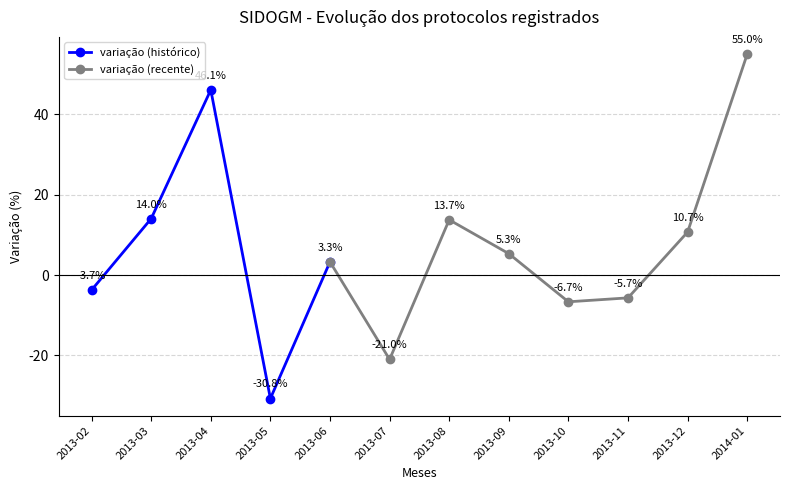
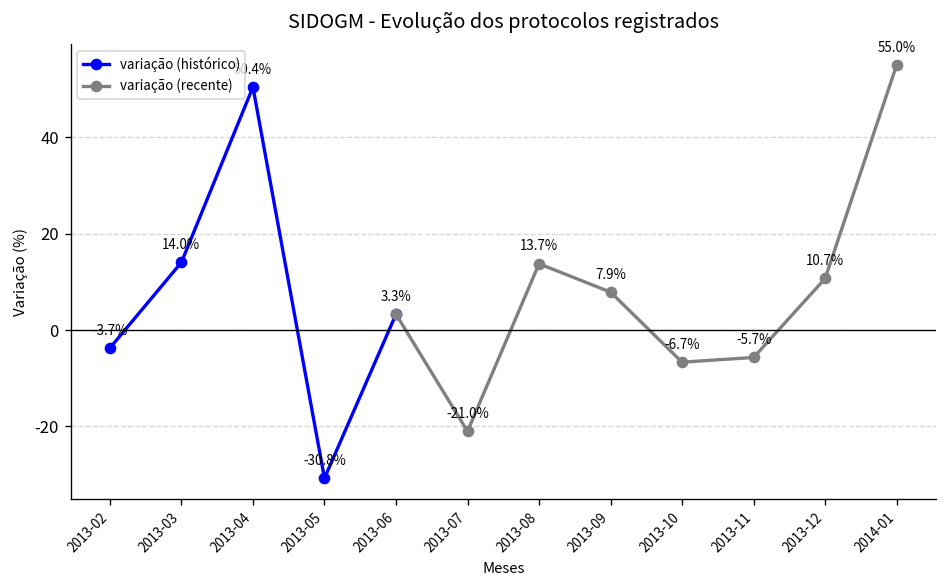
  {
    "variação (histórico)": {
-     "2013-04": "46"
+     "2013-04": "50"
    },
    "variação (recente)": {
      "2013-07": "-21.0%",
      "2013-08": "13.7%",
-     "2013-09": "5.3%",
+     "2013-09": "7.9%",
      "2013-10": "-6.7%",
      "2013-11": "-5.7%",
      "2013-12": "10.7%",
      "2014-01": "55.0%"
    }
  }
